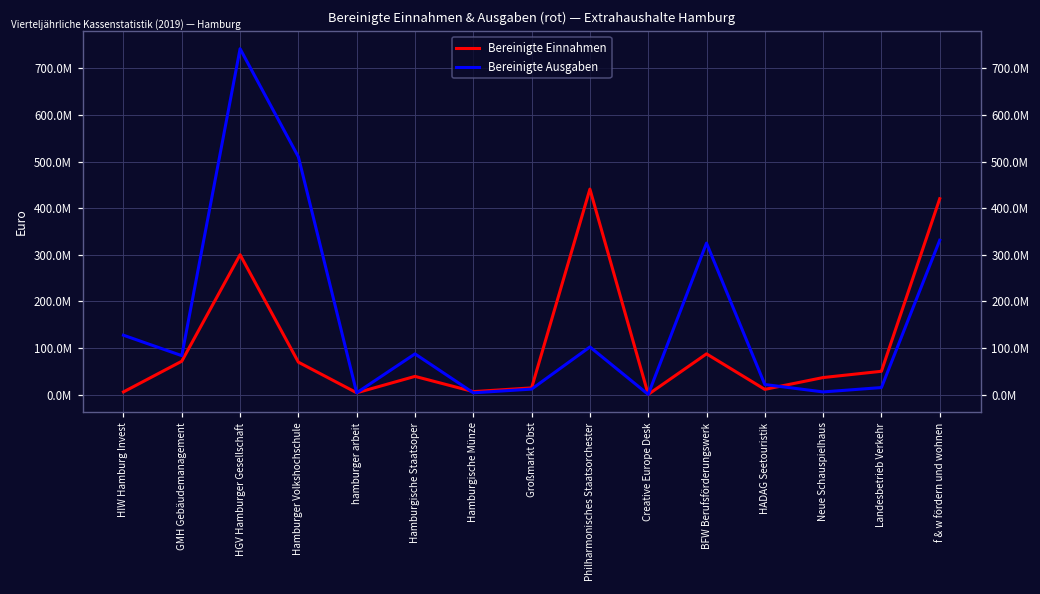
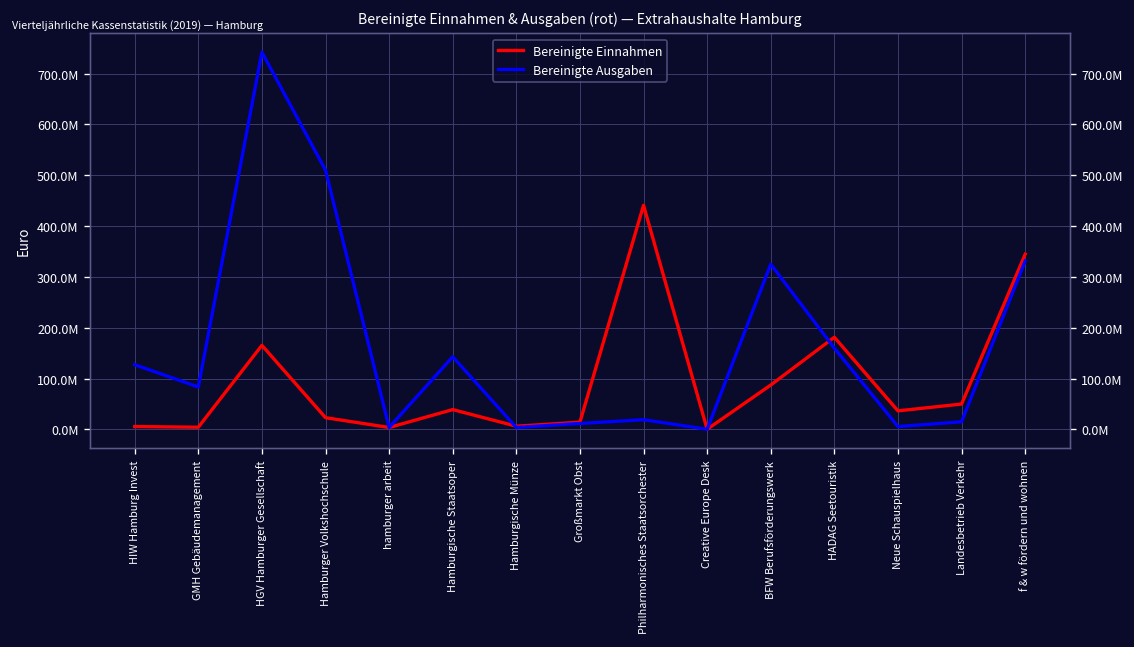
  {
    "Bereinigte Einnahmen": {
      "HIW Hamburg Invest": 10000000,
-     "GMH Gebäudemanagement": 70000000,
-     "HGV Hamburger Gesellschaft": 300000000,
-     "Hamburger Volkshochschule": 70000000,
+     "GMH Gebäudemanagement": 0,
+     "HGV Hamburger Gesellschaft": 170000000,
+     "Hamburger Volkshochschule": 20000000,
      "Hamburgische Staatsoper": 40000000,
      "Philharmonisches Staatsorchester": 440000000,
      "BFW Berufsförderungswerk": 90000000,
-     "HADAG Seetouristik": 10000000,
+     "HADAG Seetouristik": 180000000,
      "Neue Schauspielhaus": 40000000,
      "Landesbetrieb Verkehr": 50000000,
-     "f & w fördern und wohnen": 420000000
+     "f & w fördern und wohnen": 340000000
    },
    "Bereinigte Ausgaben": {
      "HIW Hamburg Invest": 130000000,
      "GMH Gebäudemanagement": 80000000,
      "HGV Hamburger Gesellschaft": 740000000,
      "Hamburger Volkshochschule": 510000000,
-     "Hamburgische Staatsoper": 90000000,
-     "Philharmonisches Staatsorchester": 100000000,
+     "Hamburgische Staatsoper": 140000000,
+     "Philharmonisches Staatsorchester": 20000000,
      "BFW Berufsförderungswerk": 330000000,
-     "HADAG Seetouristik": 20000000,
+     "HADAG Seetouristik": 160000000,
      "Neue Schauspielhaus": 10000000,
      "Landesbetrieb Verkehr": 20000000,
      "f & w fördern und wohnen": 330000000
    }
  }
